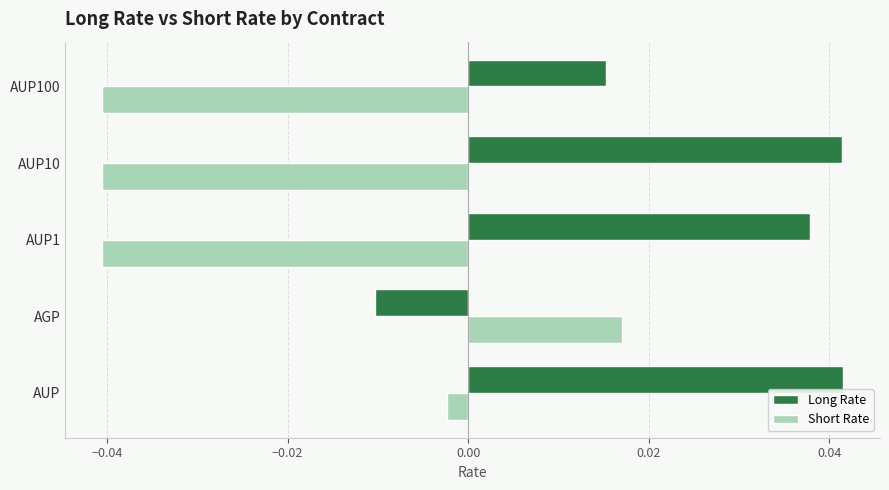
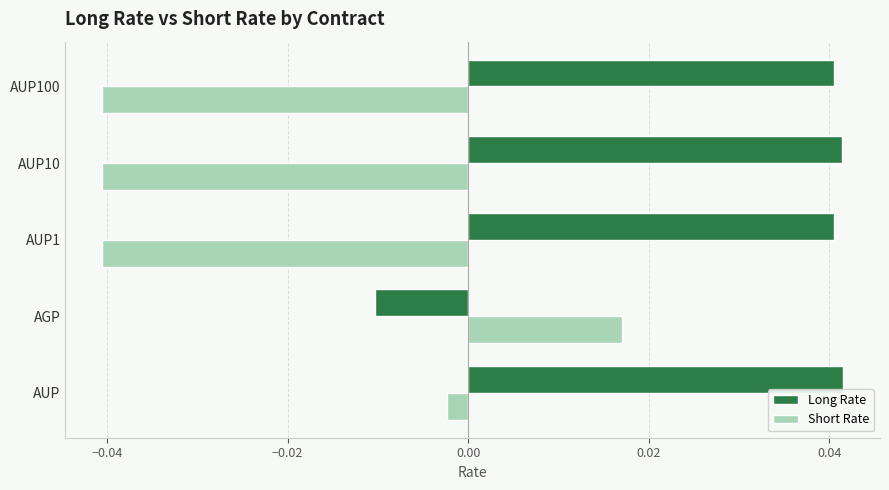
  {
    "Long Rate": {
-     "AUP100": 0.015,
+     "AUP100": 0.040,
      "AUP10": 0.041,
-     "AUP1": 0.038,
+     "AUP1": 0.040,
      "AGP": -0.010,
      "AUP": 0.041
    },
    "Short Rate": {
      "AUP100": -0.040,
      "AUP10": -0.040,
      "AUP1": -0.040,
      "AGP": 0.017,
      "AUP": -0.002
    }
  }
